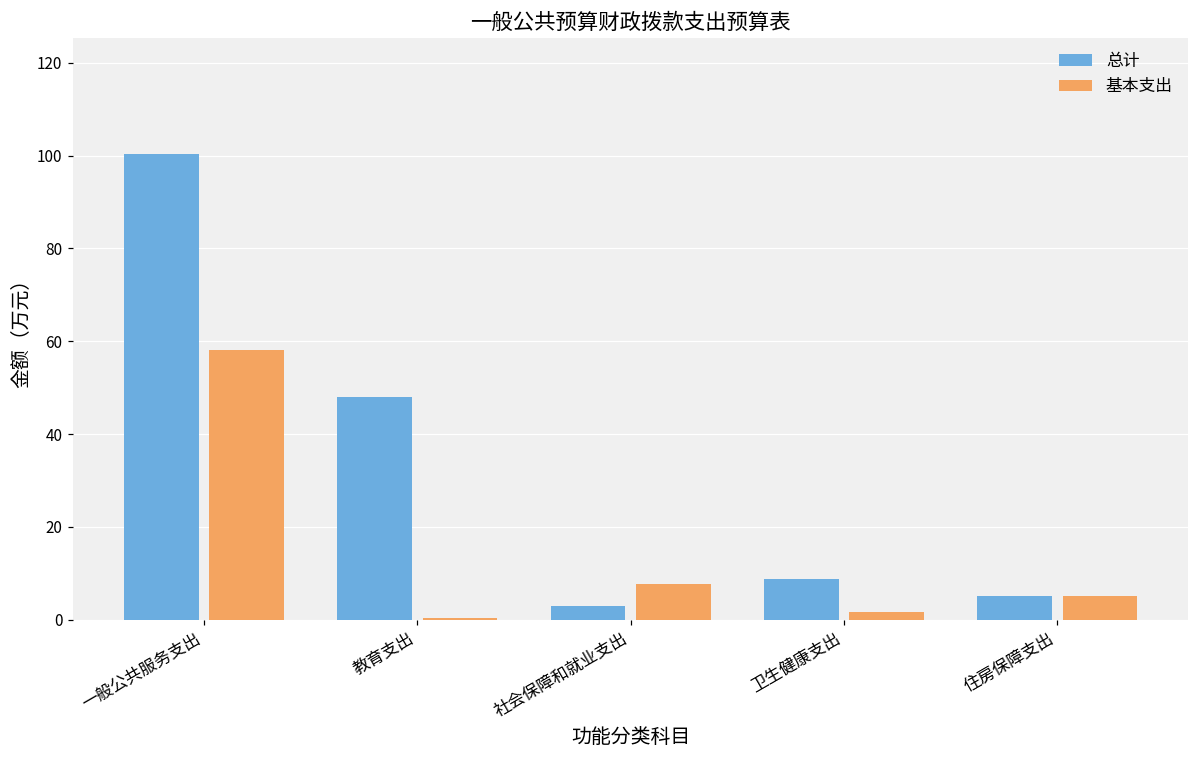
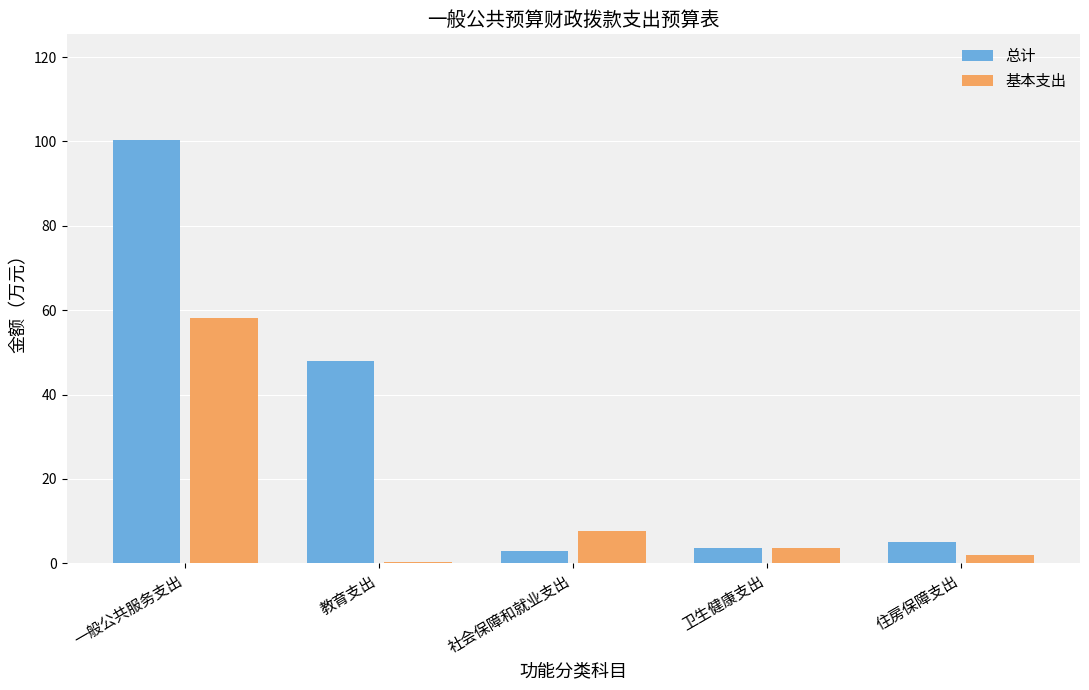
  {
    "总计": {
      "一般公共服务支出": 100,
      "教育支出": 48,
      "社会保障和就业支出": 3,
-     "卫生健康支出": 9,
+     "卫生健康支出": 4,
      "住房保障支出": 5
    },
    "基本支出": {
      "一般公共服务支出": 58,
      "社会保障和就业支出": 8,
-     "卫生健康支出": 2,
-     "住房保障支出": 5
+     "卫生健康支出": 4,
+     "住房保障支出": 2
    }
  }
